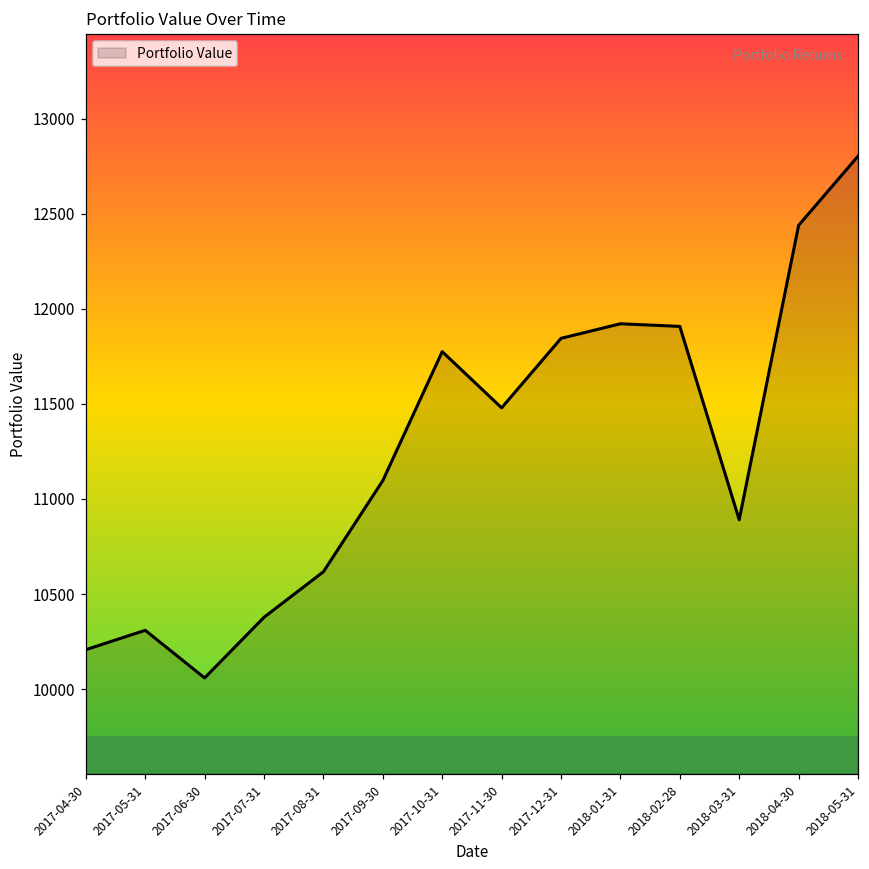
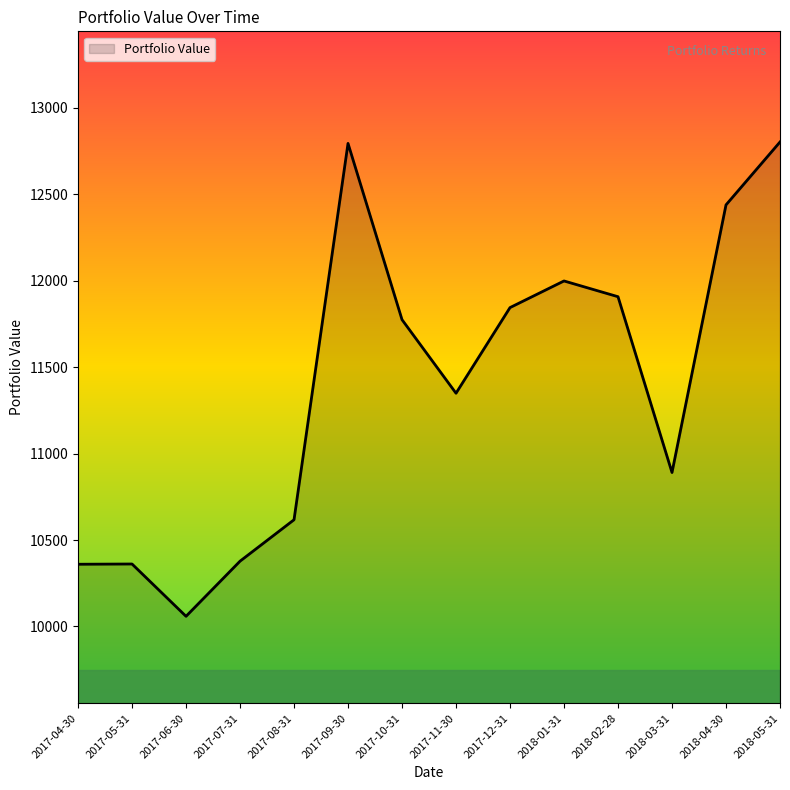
  {
-   "2017-04-30": 10210,
-   "2017-05-31": 10310,
+   "2017-04-30": 10360,
+   "2017-05-31": 10360,
    "2017-06-30": 10060,
    "2017-07-31": 10380,
    "2017-08-31": 10620,
-   "2017-09-30": 11100,
+   "2017-09-30": 12790,
    "2017-10-31": 11770,
-   "2017-11-30": 11480,
+   "2017-11-30": 11350,
    "2017-12-31": 11840,
-   "2018-01-31": 11920,
+   "2018-01-31": 12000,
    "2018-02-28": 11910,
    "2018-03-31": 10890,
    "2018-04-30": 12440,
    "2018-05-31": 12800
  }
